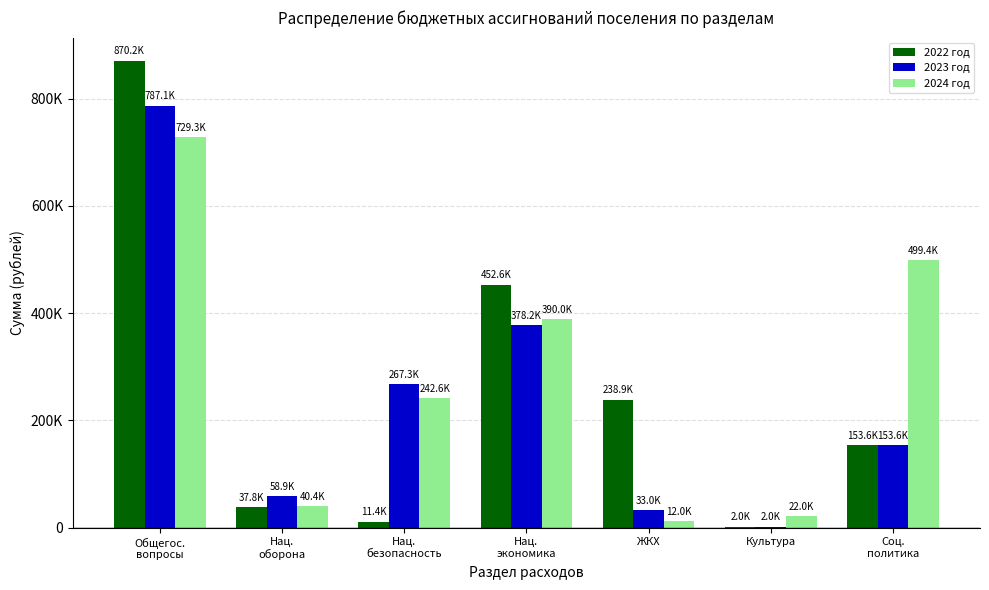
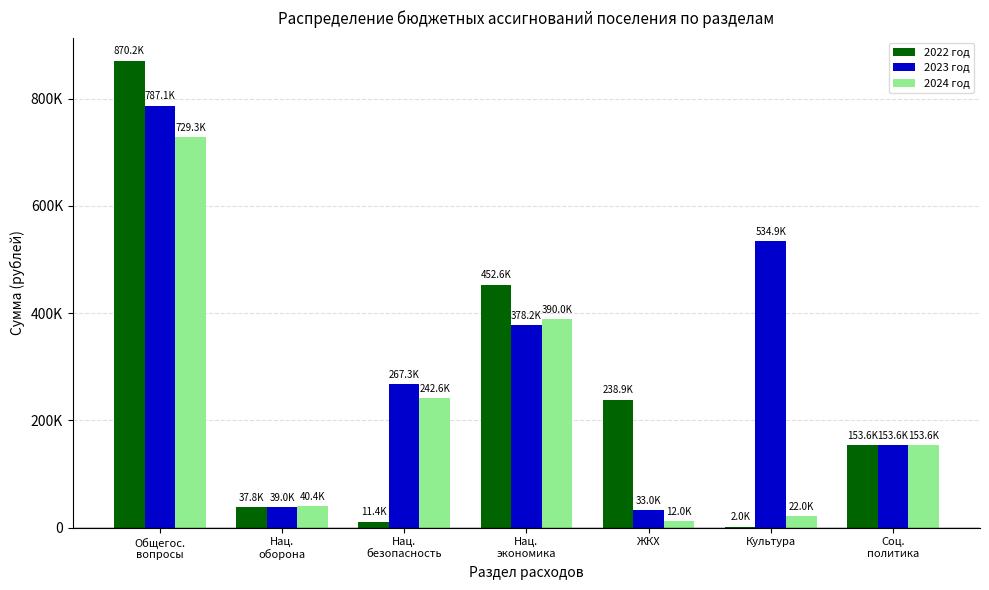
  {
    "2022 год": {
      "Общегос. вопросы": "870.2K",
      "Нац. оборона": "37.8K",
      "Нац. безопасность": "11.4K",
      "Нац. экономика": "452.6K",
      "ЖКХ": "238.9K",
      "Культура": "2.0K",
      "Соц. политика": "153.6K"
    },
    "2023 год": {
      "Общегос. вопросы": "787.1K",
-     "Нац. оборона": "58.9K",
+     "Нац. оборона": "39.0K",
      "Нац. безопасность": "267.3K",
      "Нац. экономика": "378.2K",
      "ЖКХ": "33.0K",
-     "Культура": "2.0K",
+     "Культура": "534.9K",
      "Соц. политика": "153.6K"
    },
    "2024 год": {
      "Общегос. вопросы": "729.3K",
      "Нац. оборона": "40.4K",
      "Нац. безопасность": "242.6K",
      "Нац. экономика": "390.0K",
      "ЖКХ": "12.0K",
      "Культура": "22.0K",
-     "Соц. политика": "499.4K"
+     "Соц. политика": "153.6K"
    }
  }
